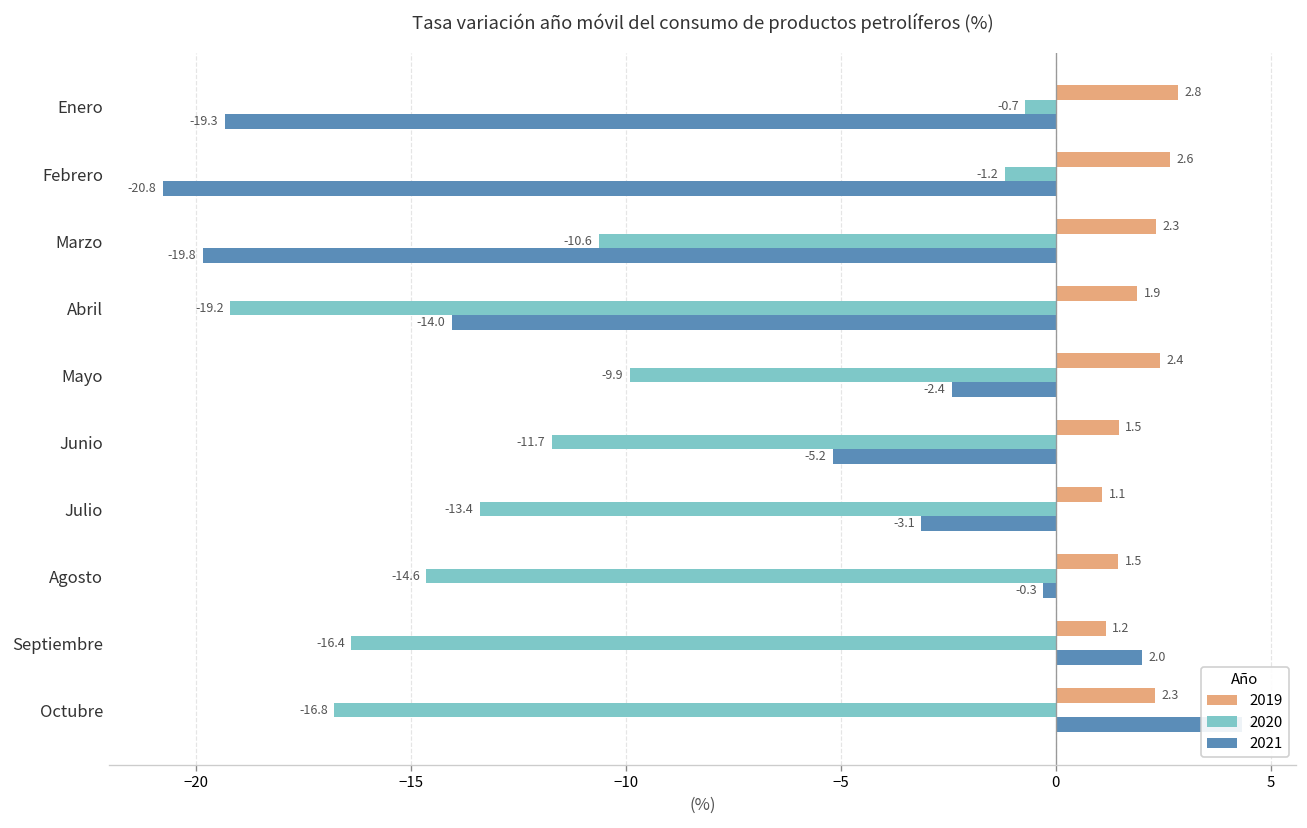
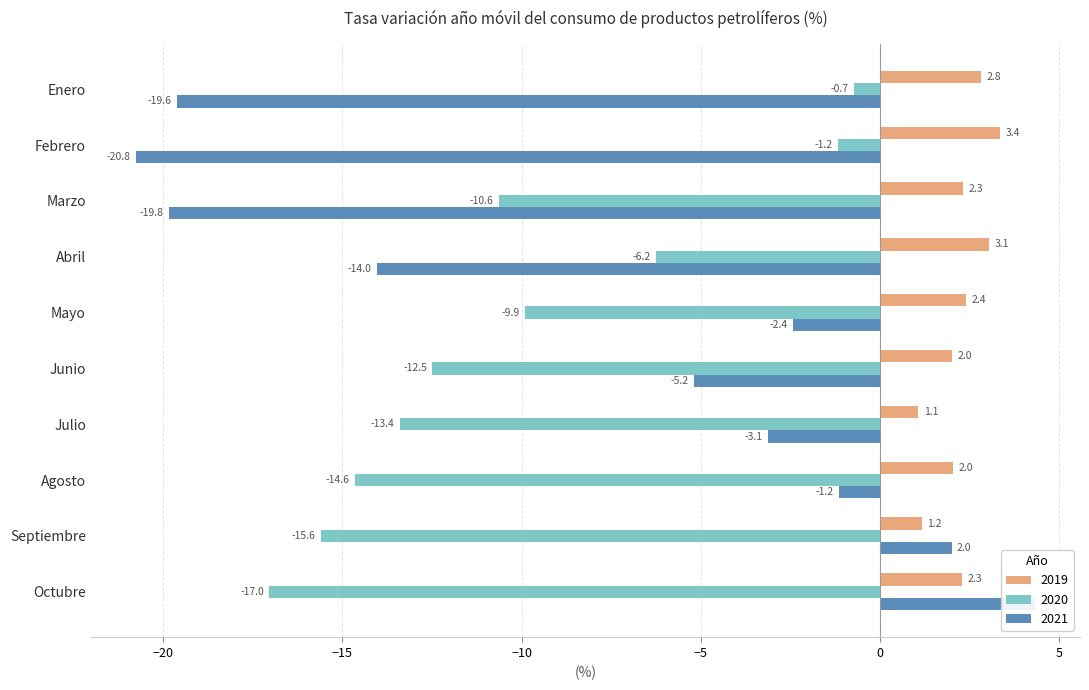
  {
    "2019": {
      "Enero": 2.8,
-     "Febrero": 2.6,
+     "Febrero": 3.4,
      "Marzo": 2.3,
-     "Abril": 1.9,
+     "Abril": 3.1,
      "Mayo": 2.4,
-     "Junio": 1.5,
+     "Junio": 2.0,
      "Julio": 1.1,
-     "Agosto": 1.5,
+     "Agosto": 2.0,
      "Septiembre": 1.2,
      "Octubre": 2.3
    },
    "2020": {
      "Enero": -0.7,
      "Febrero": -1.2,
      "Marzo": -10.6,
-     "Abril": -19.2,
+     "Abril": -6.2,
      "Mayo": -9.9,
-     "Junio": -11.7,
+     "Junio": -12.5,
      "Julio": -13.4,
      "Agosto": -14.6,
-     "Septiembre": -16.4,
-     "Octubre": -16.8
+     "Septiembre": -15.6,
+     "Octubre": -17.0
    },
    "2021": {
-     "Enero": -19.3,
+     "Enero": -19.6,
      "Febrero": -20.8,
      "Marzo": -19.8,
      "Abril": -14.0,
      "Mayo": -2.4,
      "Junio": -5.2,
      "Julio": -3.1,
-     "Agosto": -0.3,
+     "Agosto": -1.2,
      "Septiembre": 2.0
    }
  }
